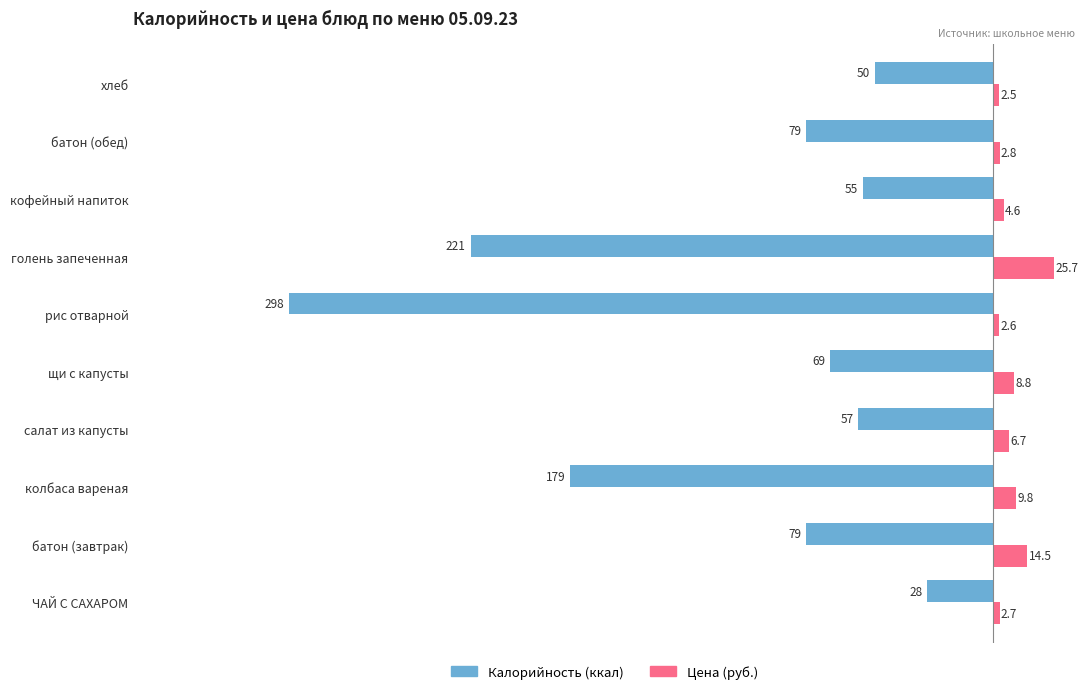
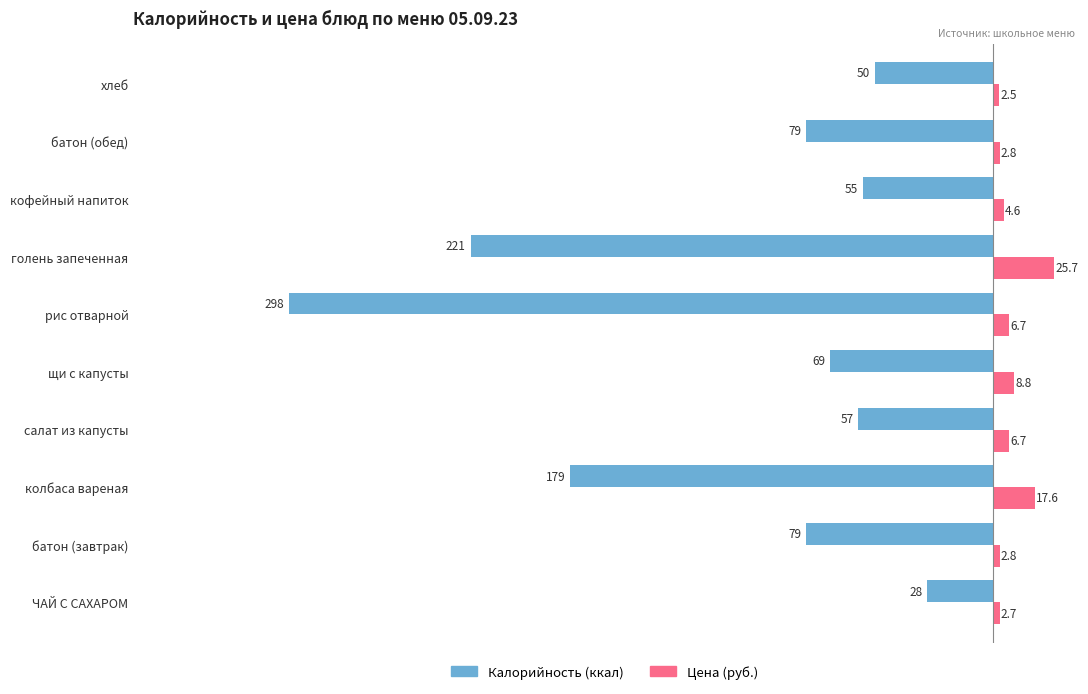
  {
    "Цена (руб.)": {
      "хлеб": 2.5,
      "батон (обед)": 2.8,
      "кофейный напиток": 4.6,
      "голень запеченная": 25.7,
-     "рис отварной": 2.6,
+     "рис отварной": 6.7,
      "щи с капусты": 8.8,
      "салат из капусты": 6.7,
-     "колбаса вареная": 9.8,
-     "батон (завтрак)": 14.5,
+     "колбаса вареная": 17.6,
+     "батон (завтрак)": 2.8,
      "ЧАЙ С САХАРОМ": 2.7
    }
  }
